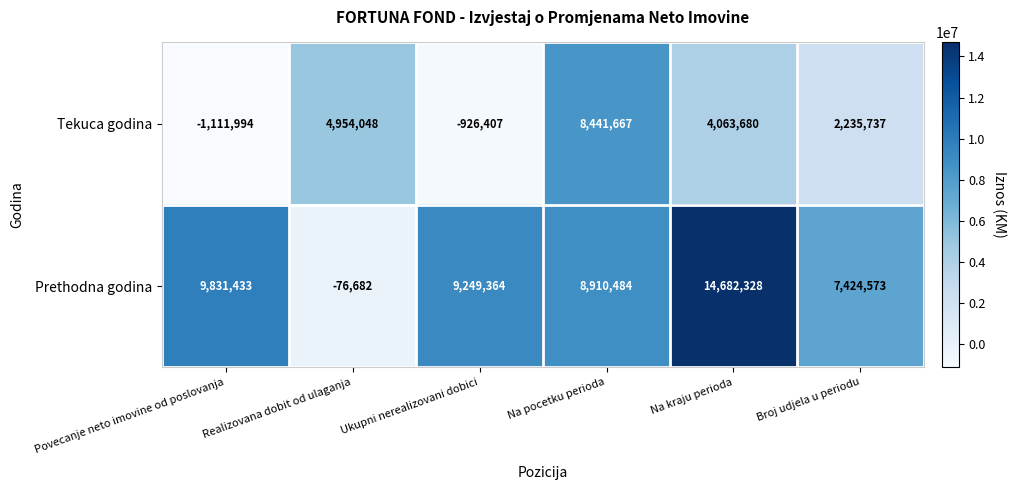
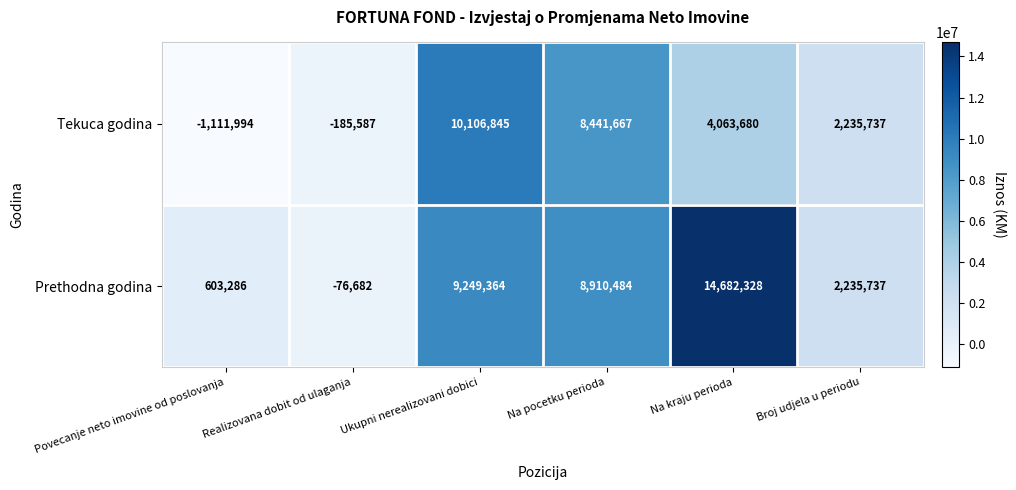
  {
    "Tekuca godina": {
      "Povecanje neto imovine od poslovanja": "-1,111,994",
-     "Realizovana dobit od ulaganja": "4,954,048",
-     "Ukupni nerealizovani dobici": "-926,407",
+     "Realizovana dobit od ulaganja": "-185,587",
+     "Ukupni nerealizovani dobici": "10,106,845",
      "Na pocetku perioda": "8,441,667",
      "Na kraju perioda": "4,063,680",
      "Broj udjela u periodu": "2,235,737"
    },
    "Prethodna godina": {
-     "Povecanje neto imovine od poslovanja": "9,831,433",
+     "Povecanje neto imovine od poslovanja": "603,286",
      "Realizovana dobit od ulaganja": "-76,682",
      "Ukupni nerealizovani dobici": "9,249,364",
      "Na pocetku perioda": "8,910,484",
      "Na kraju perioda": "14,682,328",
-     "Broj udjela u periodu": "7,424,573"
+     "Broj udjela u periodu": "2,235,737"
    }
  }
